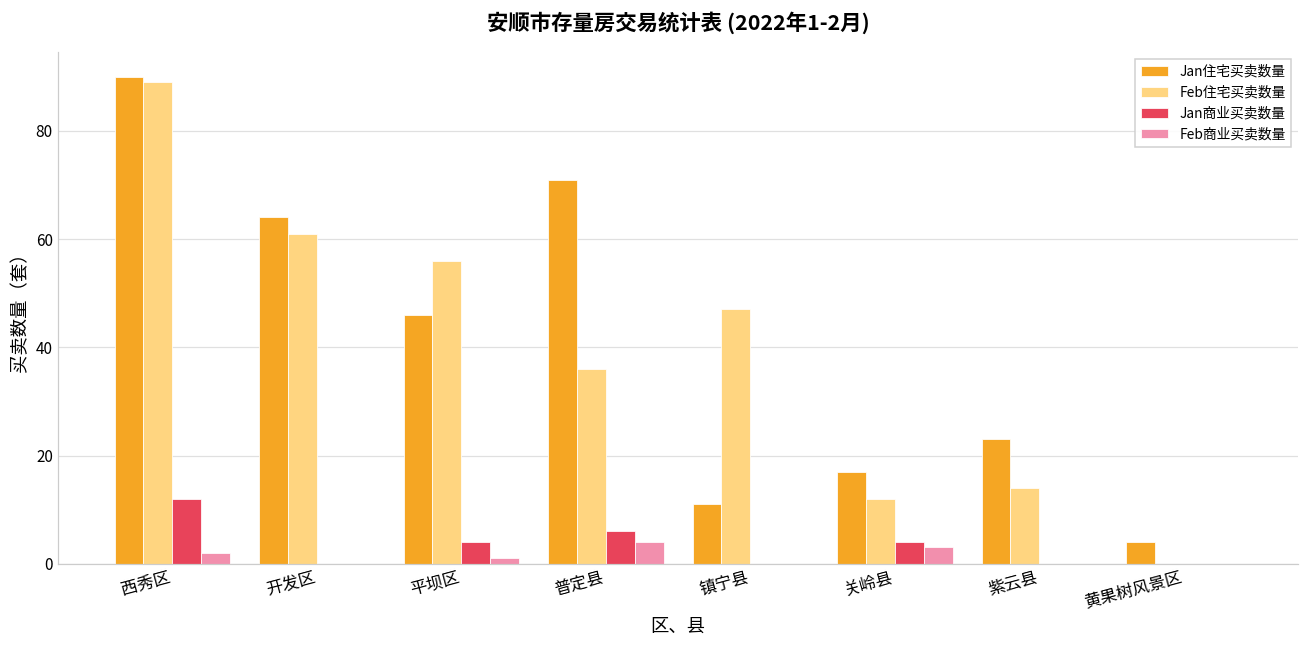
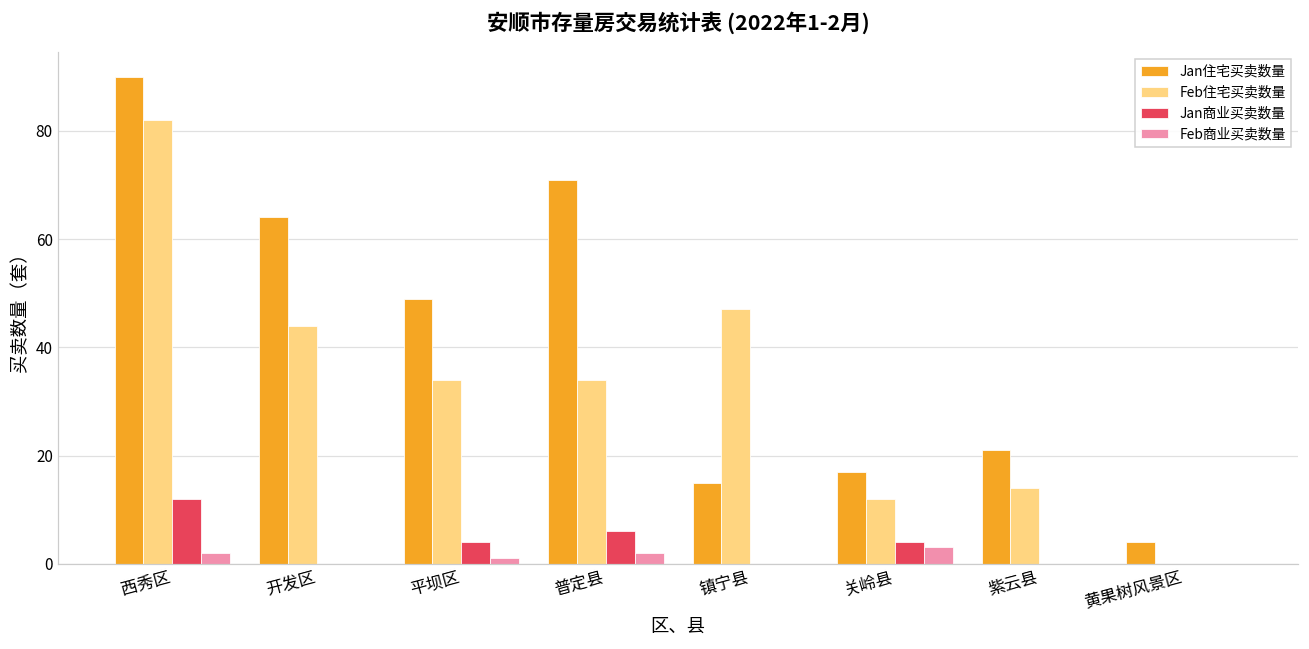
  {
    "Jan住宅买卖数量": {
      "西秀区": 90,
      "开发区": 64,
-     "平坝区": 46,
+     "平坝区": 49,
      "普定县": 71,
-     "镇宁县": 11,
+     "镇宁县": 15,
      "关岭县": 17,
-     "紫云县": 23,
+     "紫云县": 21,
      "黄果树风景区": 4
    },
    "Feb住宅买卖数量": {
-     "西秀区": 89,
-     "开发区": 61,
-     "平坝区": 56,
-     "普定县": 36,
+     "西秀区": 82,
+     "开发区": 44,
+     "平坝区": 34,
+     "普定县": 34,
      "镇宁县": 47,
      "关岭县": 12,
      "紫云县": 14,
      "黄果树风景区": 0
    },
    "Jan商业买卖数量": {
      "西秀区": 12,
      "开发区": 0,
      "平坝区": 4,
      "普定县": 6,
      "镇宁县": 0,
      "关岭县": 4,
      "紫云县": 0,
      "黄果树风景区": 0
    },
    "Feb商业买卖数量": {
      "西秀区": 2,
      "开发区": 0,
      "平坝区": 1,
-     "普定县": 4,
+     "普定县": 2,
      "镇宁县": 0,
      "关岭县": 3,
      "紫云县": 0,
      "黄果树风景区": 0
    }
  }
